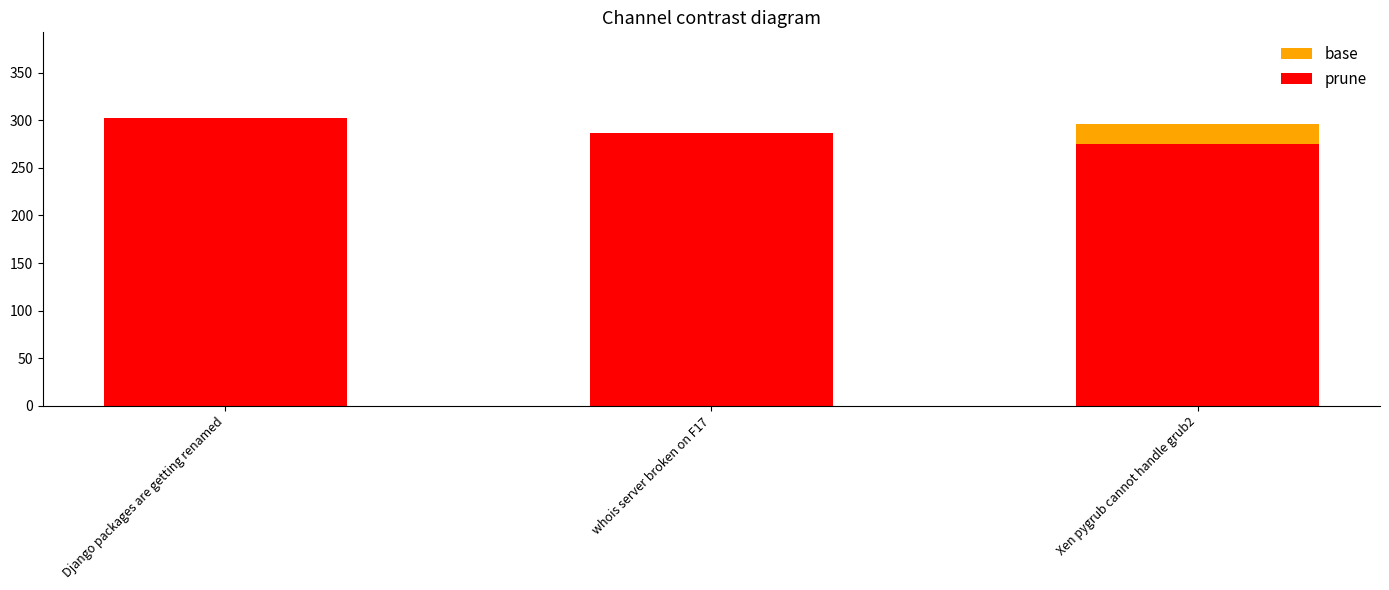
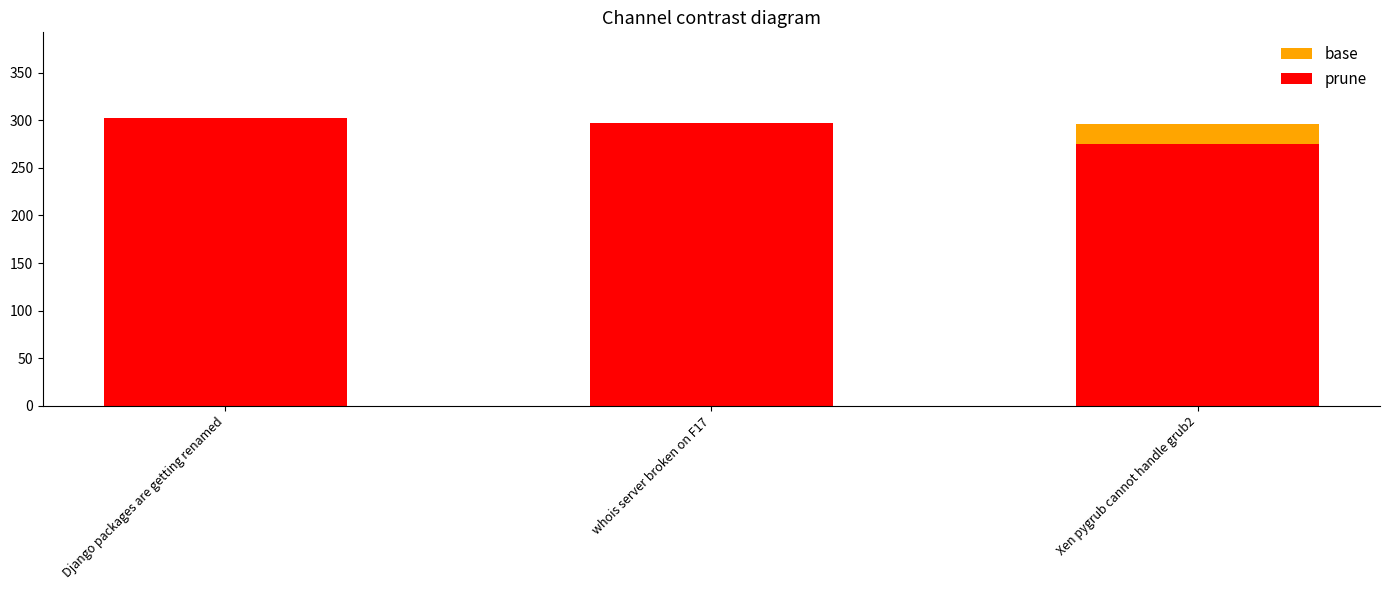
  {
    "base": {
      "Django packages are getting renamed": 300,
      "Xen pygrub cannot handle grub2": 300
    },
    "prune": {
      "Django packages are getting renamed": 300,
-     "whois server broken on F17": 290
+     "whois server broken on F17": 300
    }
  }
